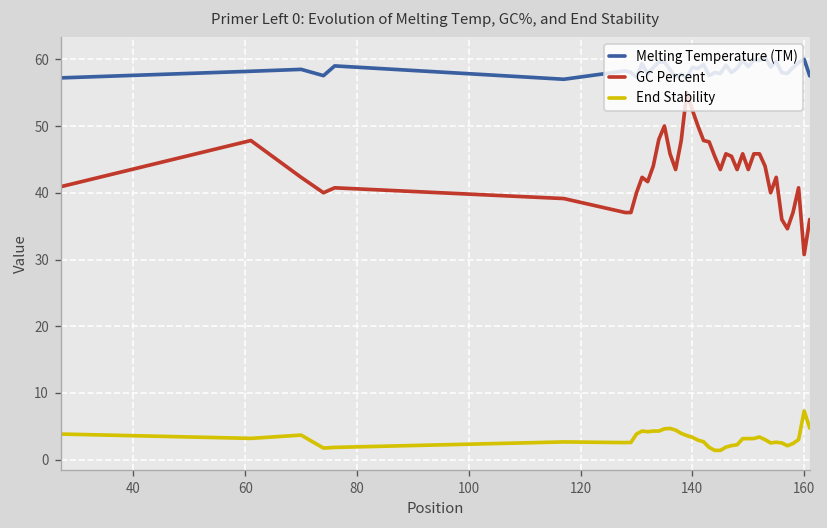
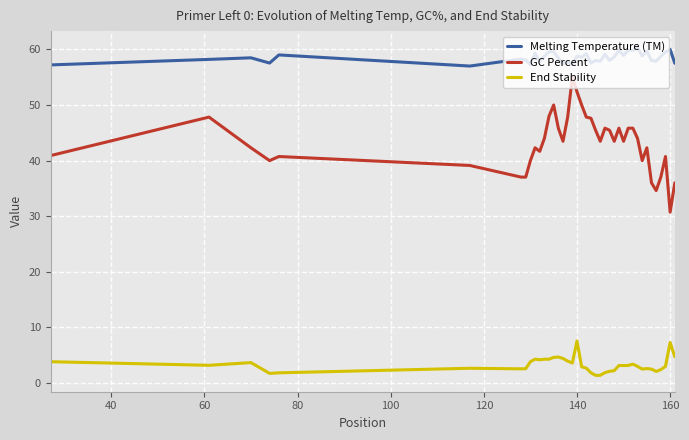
  {
    "Melting Temperature (TM)": {
      "160": 60
    },
    "GC Percent": {
      "140": 52,
      "160": 31
    },
    "End Stability": {
-     "140": 3,
+     "140": 8,
      "160": 7
    }
  }
